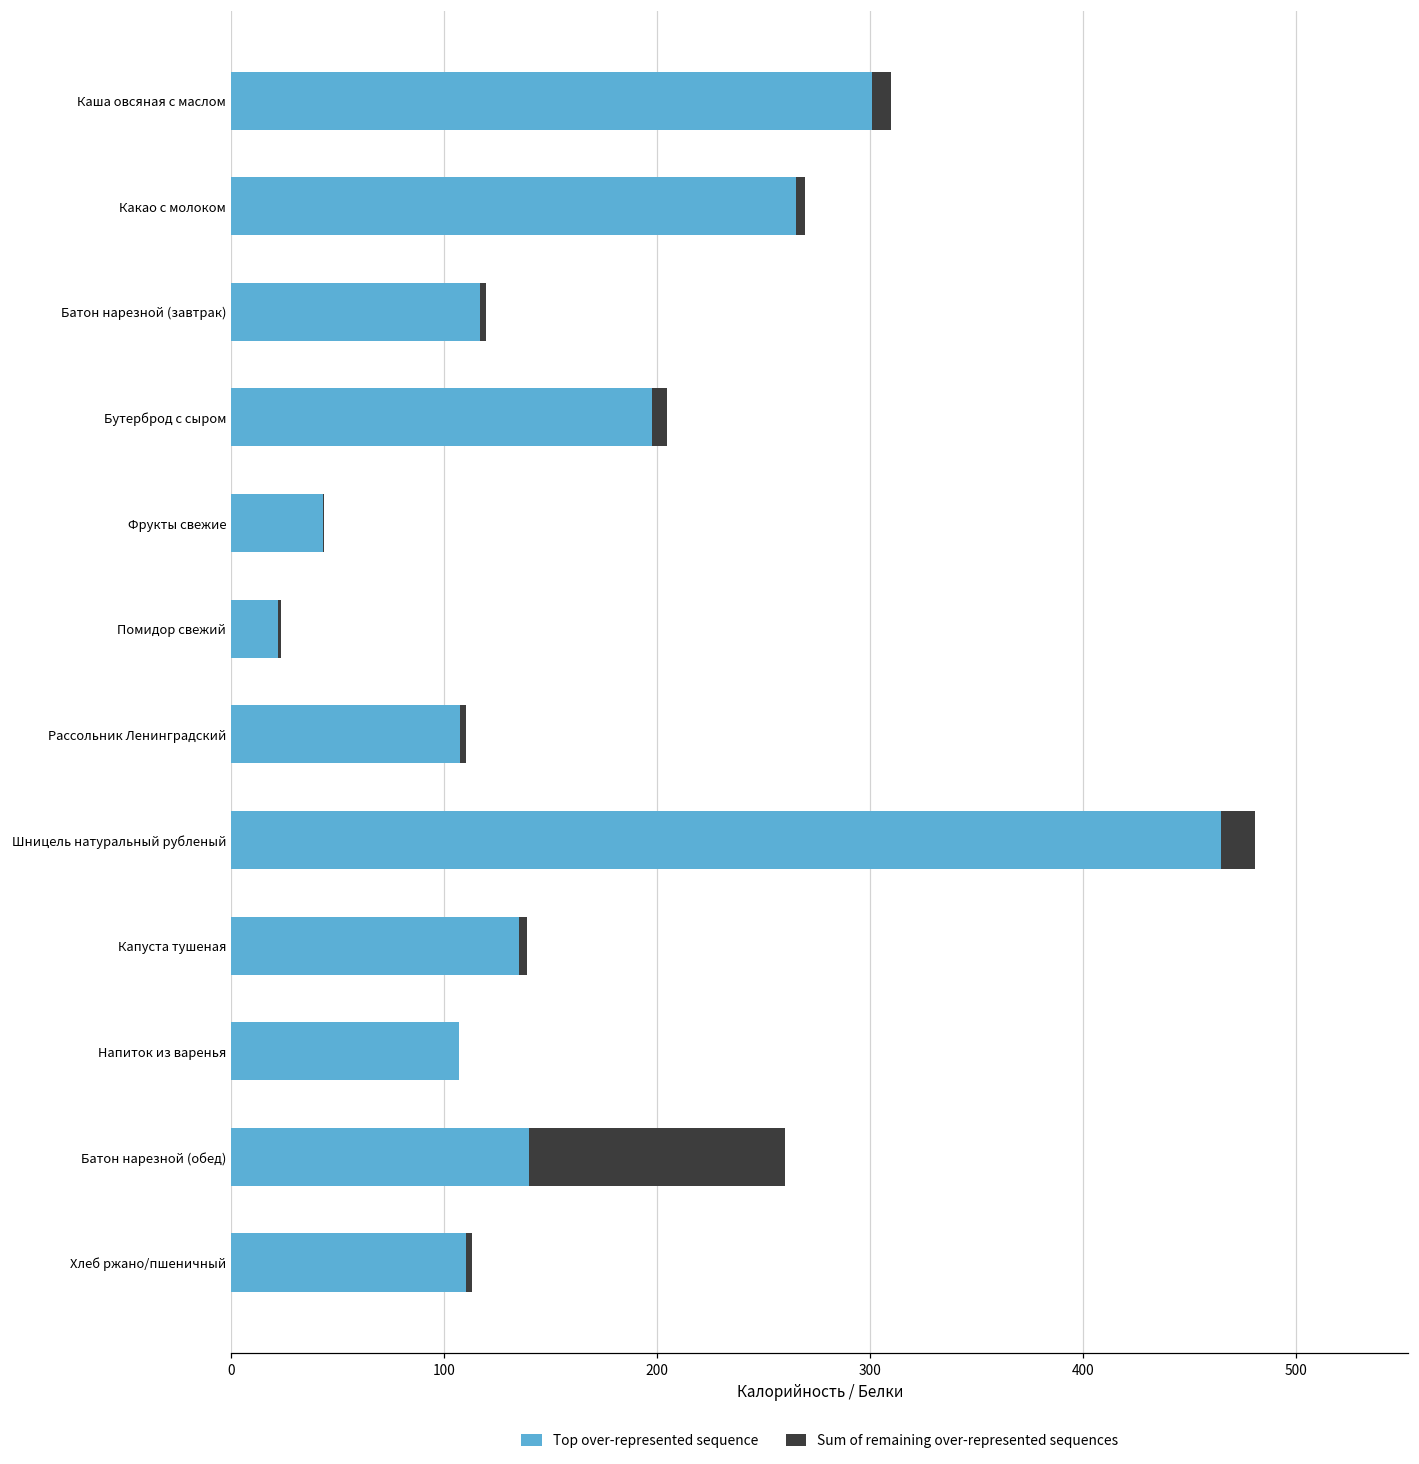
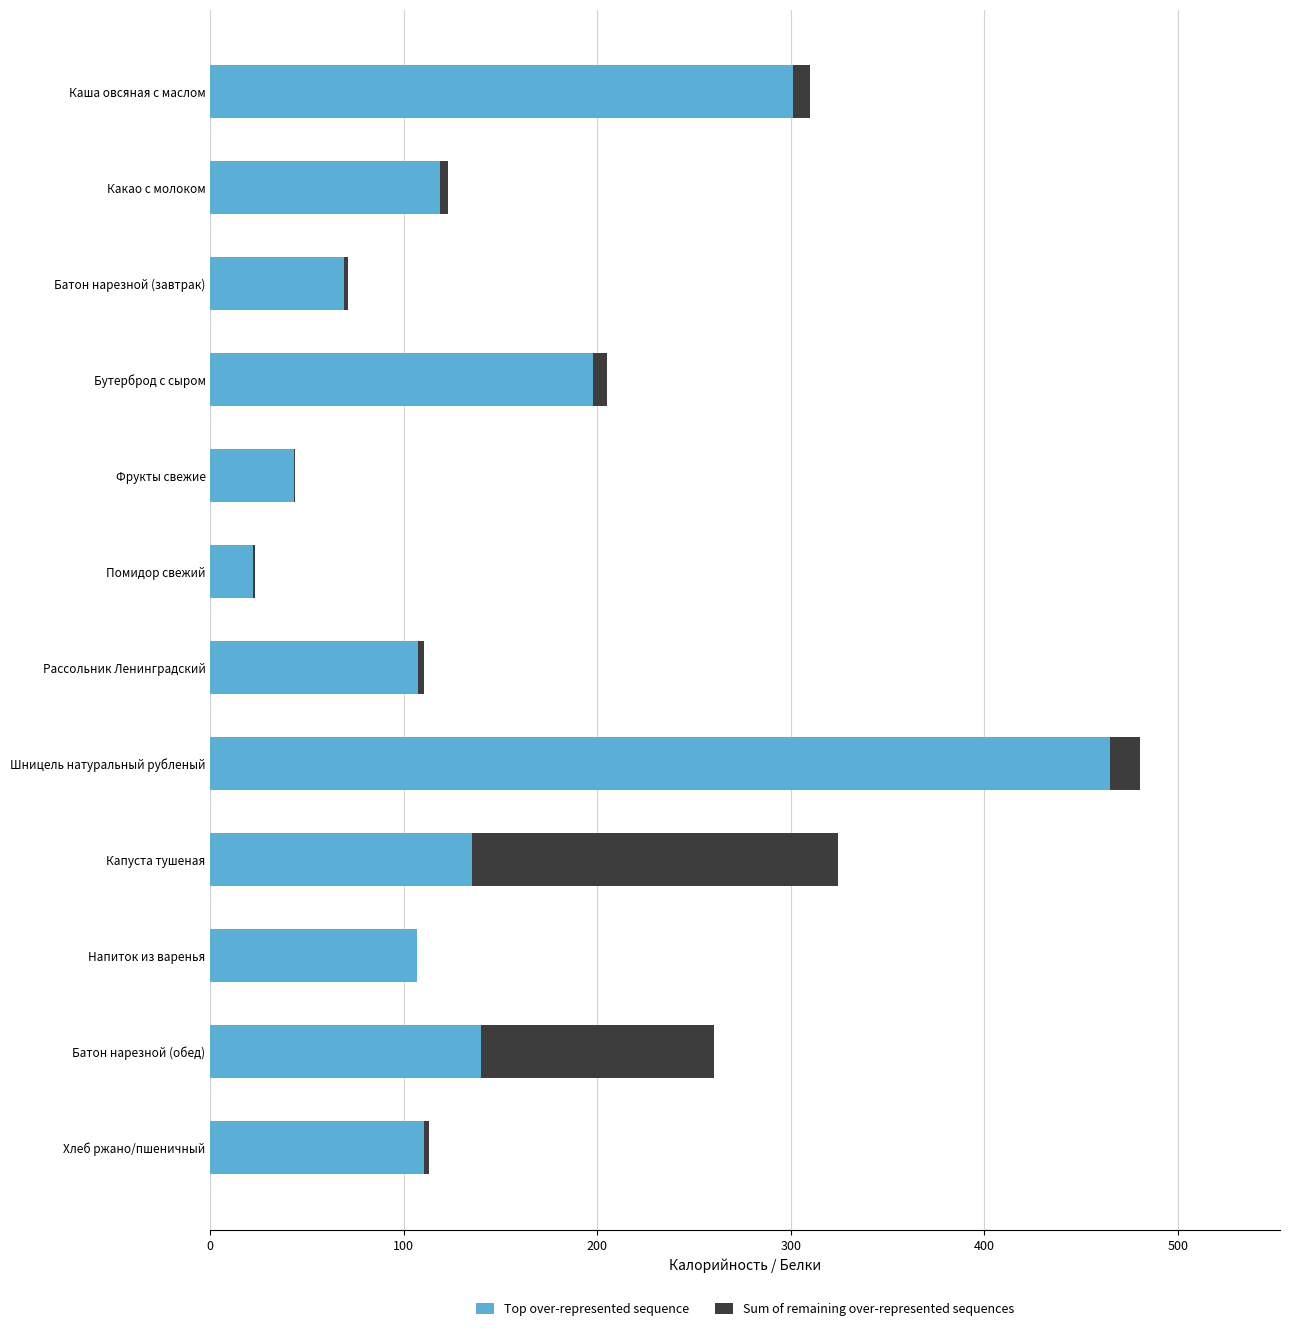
  {
    "Top over-represented sequence": {
      "Каша овсяная с маслом": 301,
-     "Какао с молоком": 265,
-     "Батон нарезной (завтрак)": 117,
+     "Какао с молоком": 119,
+     "Батон нарезной (завтрак)": 69,
      "Бутерброд с сыром": 198,
      "Фрукты свежие": 43,
      "Помидор свежий": 22,
      "Рассольник Ленинградский": 107,
      "Шницель натуральный рубленый": 465,
      "Капуста тушеная": 135,
      "Напиток из варенья": 107,
      "Батон нарезной (обед)": 140,
      "Хлеб ржано/пшеничный": 110
    },
    "Sum of remaining over-represented sequences": {
      "Каша овсяная с маслом": 9,
      "Какао с молоком": 4,
      "Батон нарезной (завтрак)": 2,
      "Бутерброд с сыром": 7,
      "Рассольник Ленинградский": 3,
      "Шницель натуральный рубленый": 16,
-     "Капуста тушеная": 4,
+     "Капуста тушеная": 189,
      "Батон нарезной (обед)": 120,
      "Хлеб ржано/пшеничный": 3
    }
  }
